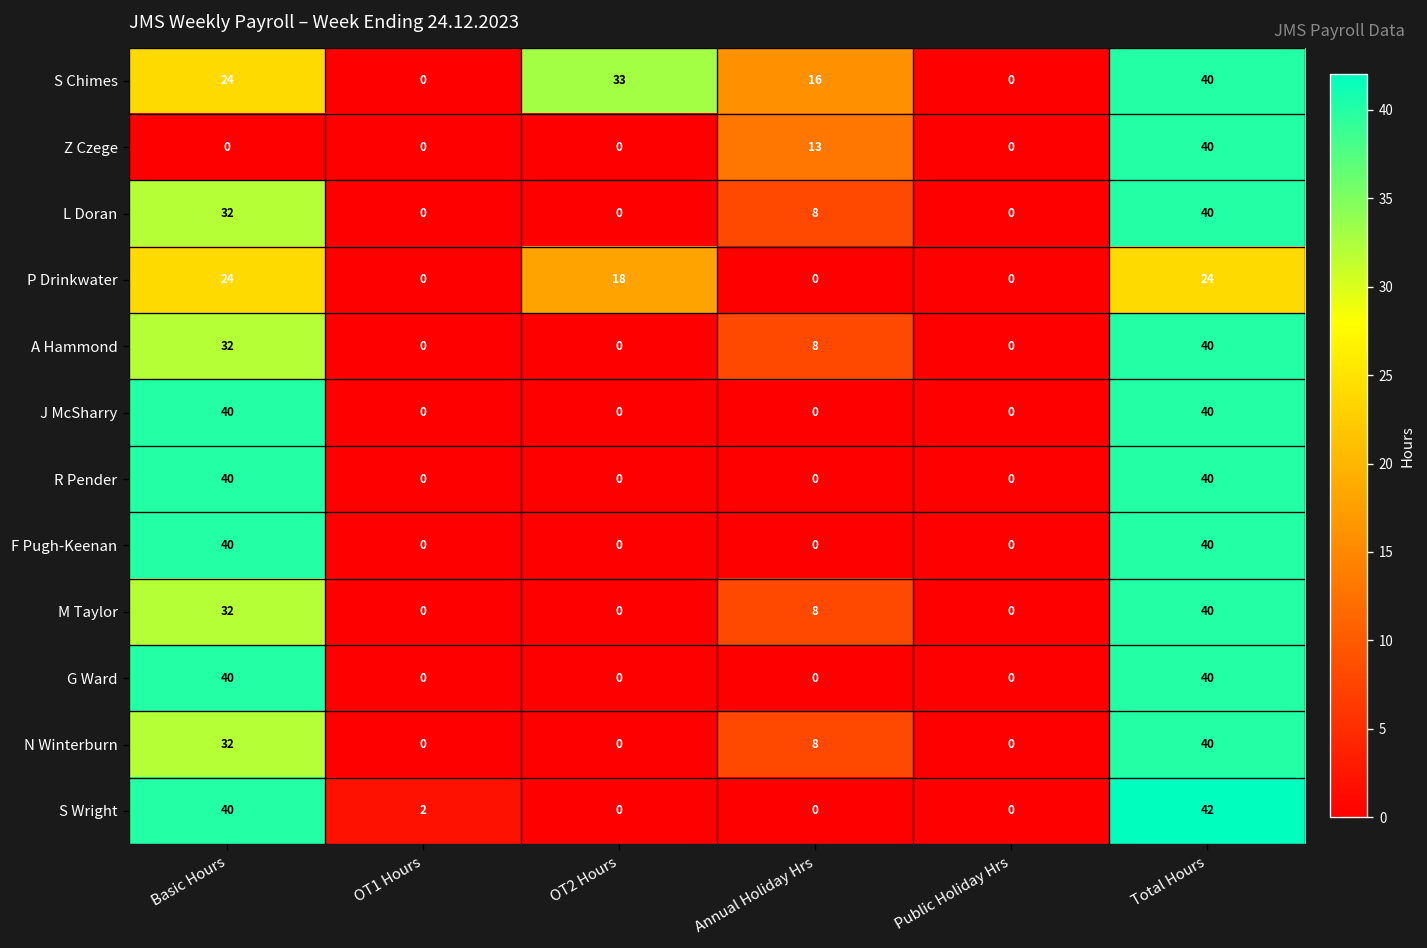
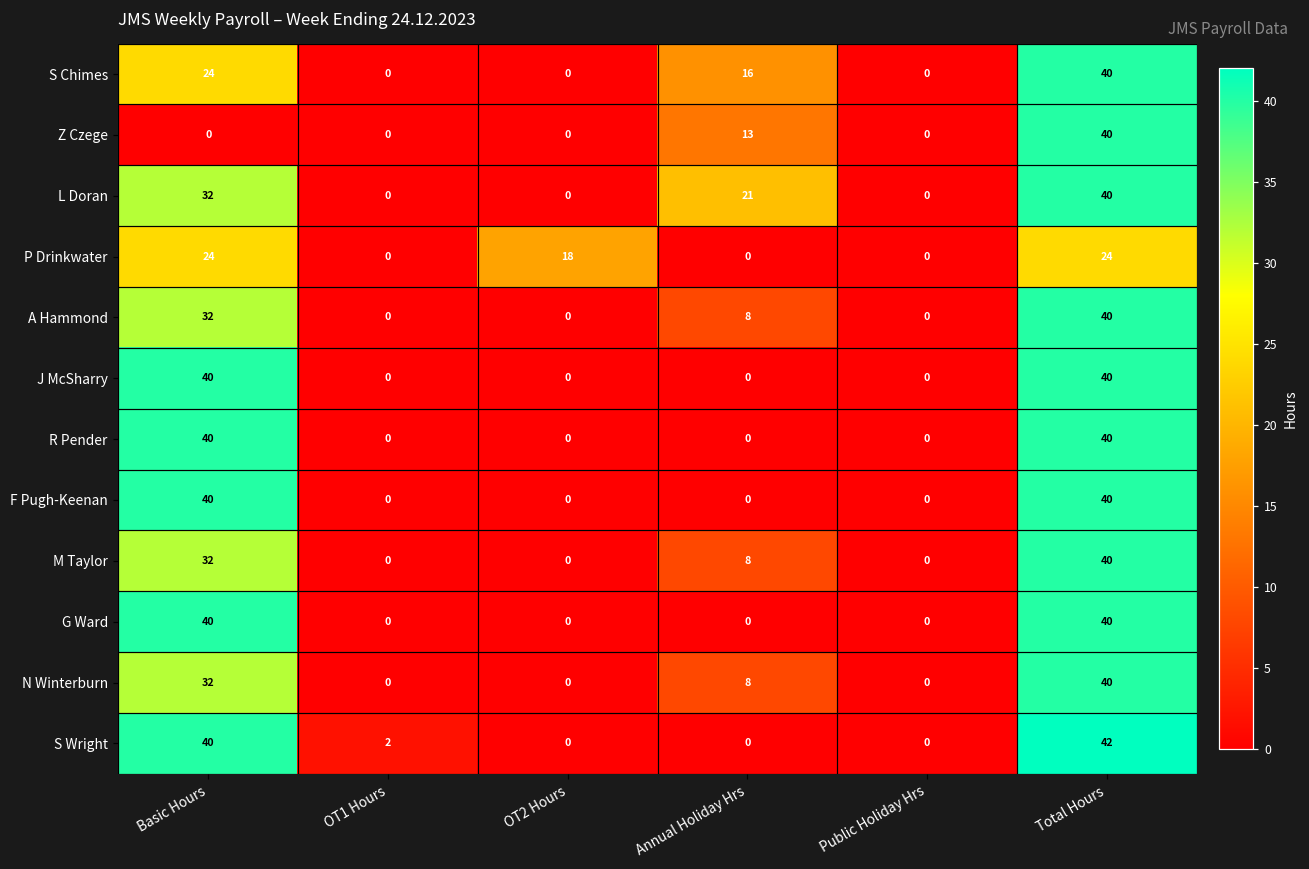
  {
    "S Chimes": {
      "Basic Hours": 24,
      "OT1 Hours": 0,
-     "OT2 Hours": 33,
+     "OT2 Hours": 0,
      "Annual Holiday Hrs": 16,
      "Public Holiday Hrs": 0,
      "Total Hours": 40
    },
    "Z Czege": {
      "Basic Hours": 0,
      "OT1 Hours": 0,
      "OT2 Hours": 0,
      "Annual Holiday Hrs": 13,
      "Public Holiday Hrs": 0,
      "Total Hours": 40
    },
    "L Doran": {
      "Basic Hours": 32,
      "OT1 Hours": 0,
      "OT2 Hours": 0,
-     "Annual Holiday Hrs": 8,
+     "Annual Holiday Hrs": 21,
      "Public Holiday Hrs": 0,
      "Total Hours": 40
    },
    "P Drinkwater": {
      "Basic Hours": 24,
      "OT1 Hours": 0,
      "OT2 Hours": 18,
      "Annual Holiday Hrs": 0,
      "Public Holiday Hrs": 0,
      "Total Hours": 24
    },
    "A Hammond": {
      "Basic Hours": 32,
      "OT1 Hours": 0,
      "OT2 Hours": 0,
      "Annual Holiday Hrs": 8,
      "Public Holiday Hrs": 0,
      "Total Hours": 40
    },
    "J McSharry": {
      "Basic Hours": 40,
      "OT1 Hours": 0,
      "OT2 Hours": 0,
      "Annual Holiday Hrs": 0,
      "Public Holiday Hrs": 0,
      "Total Hours": 40
    },
    "R Pender": {
      "Basic Hours": 40,
      "OT1 Hours": 0,
      "OT2 Hours": 0,
      "Annual Holiday Hrs": 0,
      "Public Holiday Hrs": 0,
      "Total Hours": 40
    },
    "F Pugh-Keenan": {
      "Basic Hours": 40,
      "OT1 Hours": 0,
      "OT2 Hours": 0,
      "Annual Holiday Hrs": 0,
      "Public Holiday Hrs": 0,
      "Total Hours": 40
    },
    "M Taylor": {
      "Basic Hours": 32,
      "OT1 Hours": 0,
      "OT2 Hours": 0,
      "Annual Holiday Hrs": 8,
      "Public Holiday Hrs": 0,
      "Total Hours": 40
    },
    "G Ward": {
      "Basic Hours": 40,
      "OT1 Hours": 0,
      "OT2 Hours": 0,
      "Annual Holiday Hrs": 0,
      "Public Holiday Hrs": 0,
      "Total Hours": 40
    },
    "N Winterburn": {
      "Basic Hours": 32,
      "OT1 Hours": 0,
      "OT2 Hours": 0,
      "Annual Holiday Hrs": 8,
      "Public Holiday Hrs": 0,
      "Total Hours": 40
    },
    "S Wright": {
      "Basic Hours": 40,
      "OT1 Hours": 2,
      "OT2 Hours": 0,
      "Annual Holiday Hrs": 0,
      "Public Holiday Hrs": 0,
      "Total Hours": 42
    }
  }
